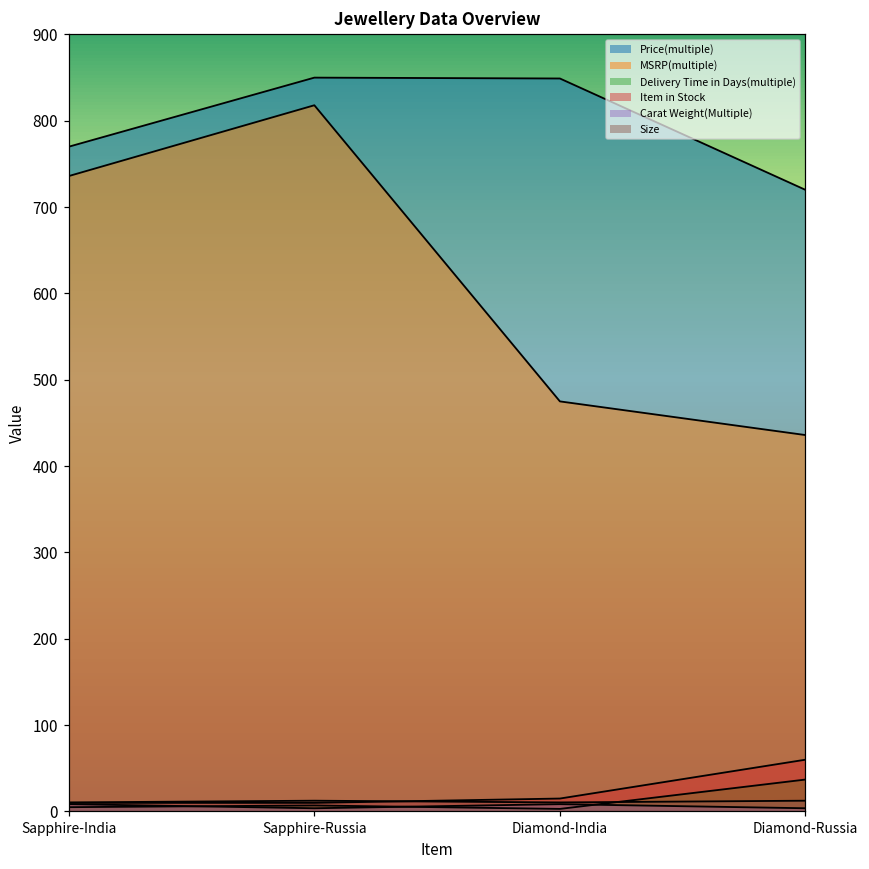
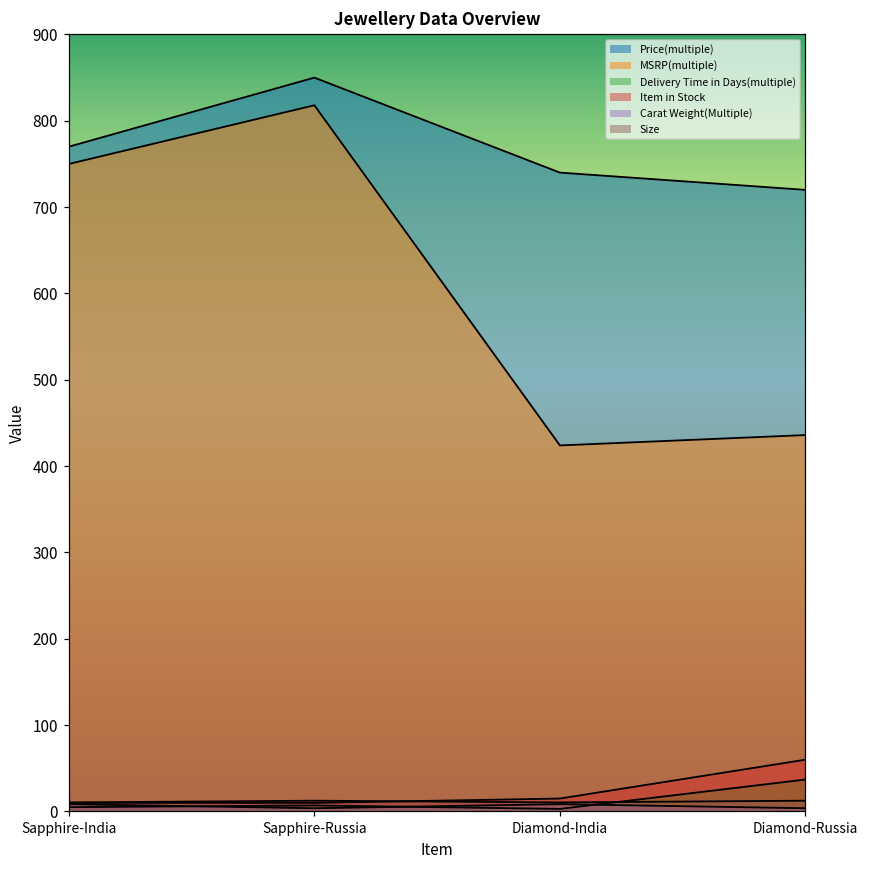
  {
    "Price(multiple)": {
      "Sapphire-India": 770,
      "Sapphire-Russia": 850,
-     "Diamond-India": 850,
+     "Diamond-India": 740,
      "Diamond-Russia": 720
    },
    "MSRP(multiple)": {
-     "Sapphire-India": 740,
+     "Sapphire-India": 750,
      "Sapphire-Russia": 820,
-     "Diamond-India": 480,
+     "Diamond-India": 420,
      "Diamond-Russia": 440
    },
    "Delivery Time in Days(multiple)": {
      "Sapphire-India": 10,
      "Diamond-India": 0,
      "Diamond-Russia": 40
    },
    "Item in Stock": {
      "Diamond-India": 20,
      "Diamond-Russia": 60
    },
    "Carat Weight(Multiple)": {
      "Sapphire-Russia": 0,
      "Diamond-Russia": 0
    },
    "Size": {
      "Diamond-Russia": 10
    }
  }
